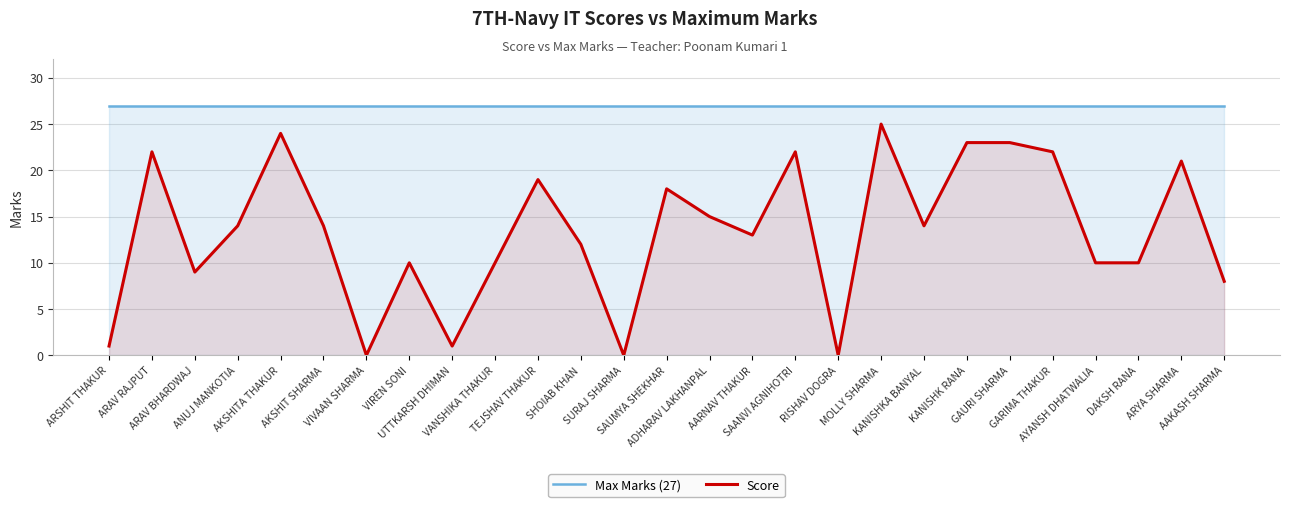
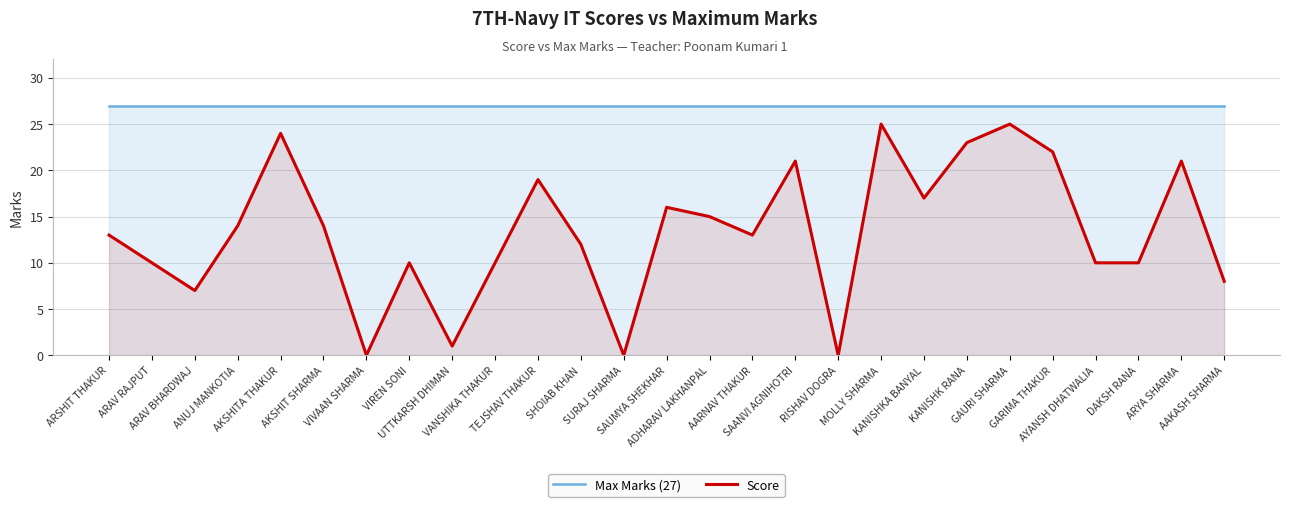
  {
    "Max Marks (27)": {
      "ARSHIT THAKUR": 27,
      "ARAV RAJPUT": 27,
      "ARAV BHARDWAJ": 27,
      "ANUJ MANKOTIA": 27,
      "AKSHITA THAKUR": 27,
      "AKSHIT SHARMA": 27,
      "VIVAAN SHARMA": 27,
      "VIREN SONI": 27,
      "UTTKARSH DHIMAN": 27,
      "VANSHIKA THAKUR": 27,
      "TEJSHAV THAKUR": 27,
      "SHOIAB KHAN": 27,
      "SURAJ SHARMA": 27,
      "SAUMYA SHEKHAR": 27,
      "ADHARAV LAKHANPAL": 27,
      "AARNAV THAKUR": 27,
      "SAANVI AGNIHOTRI": 27,
      "RISHAV DOGRA": 27,
      "MOLLY SHARMA": 27,
      "KANISHKA BANYAL": 27,
      "KANISHK RANA": 27,
      "GAURI SHARMA": 27,
      "GARIMA THAKUR": 27,
      "AYANSH DHATWALIA": 27,
      "DAKSH RANA": 27,
      "ARYA SHARMA": 27,
      "AAKASH SHARMA": 27
    },
    "Score": {
-     "ARSHIT THAKUR": 1,
-     "ARAV RAJPUT": 22,
-     "ARAV BHARDWAJ": 9,
+     "ARSHIT THAKUR": 13,
+     "ARAV RAJPUT": 10,
+     "ARAV BHARDWAJ": 7,
      "ANUJ MANKOTIA": 14,
      "AKSHITA THAKUR": 24,
      "AKSHIT SHARMA": 14,
      "VIVAAN SHARMA": 0,
      "VIREN SONI": 10,
      "UTTKARSH DHIMAN": 1,
      "VANSHIKA THAKUR": 10,
      "TEJSHAV THAKUR": 19,
      "SHOIAB KHAN": 12,
      "SURAJ SHARMA": 0,
-     "SAUMYA SHEKHAR": 18,
+     "SAUMYA SHEKHAR": 16,
      "ADHARAV LAKHANPAL": 15,
      "AARNAV THAKUR": 13,
-     "SAANVI AGNIHOTRI": 22,
+     "SAANVI AGNIHOTRI": 21,
      "RISHAV DOGRA": 0,
      "MOLLY SHARMA": 25,
-     "KANISHKA BANYAL": 14,
+     "KANISHKA BANYAL": 17,
      "KANISHK RANA": 23,
-     "GAURI SHARMA": 23,
+     "GAURI SHARMA": 25,
      "GARIMA THAKUR": 22,
      "AYANSH DHATWALIA": 10,
      "DAKSH RANA": 10,
      "ARYA SHARMA": 21,
      "AAKASH SHARMA": 8
    }
  }
